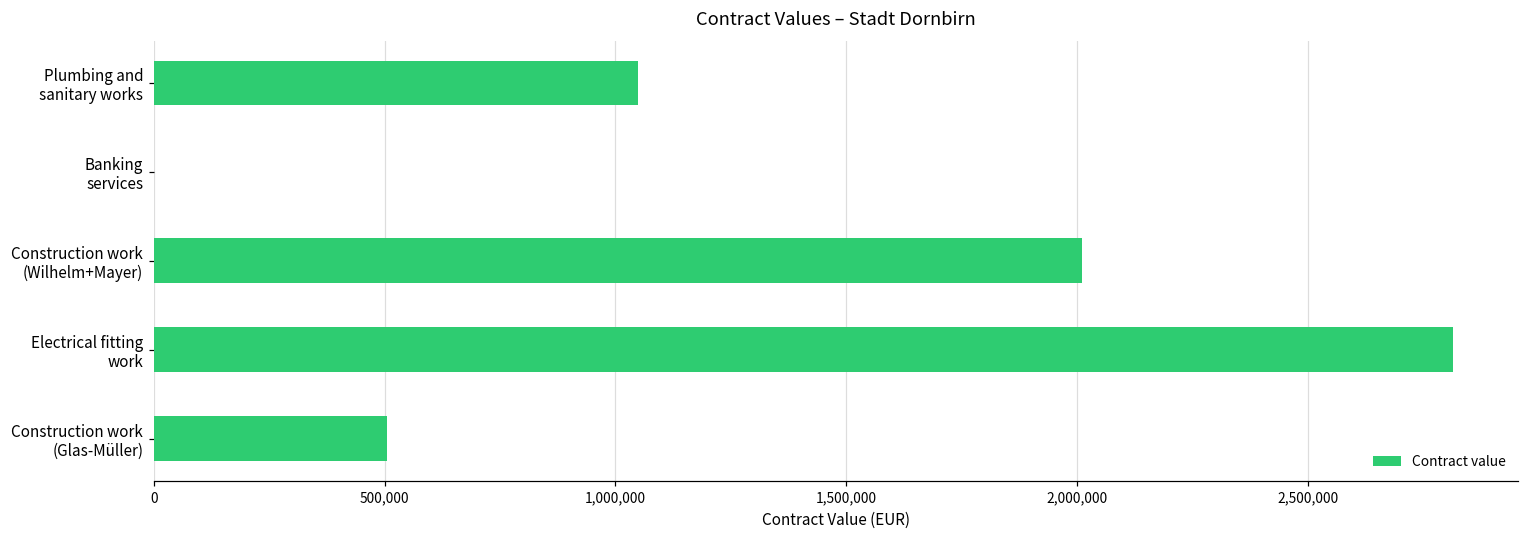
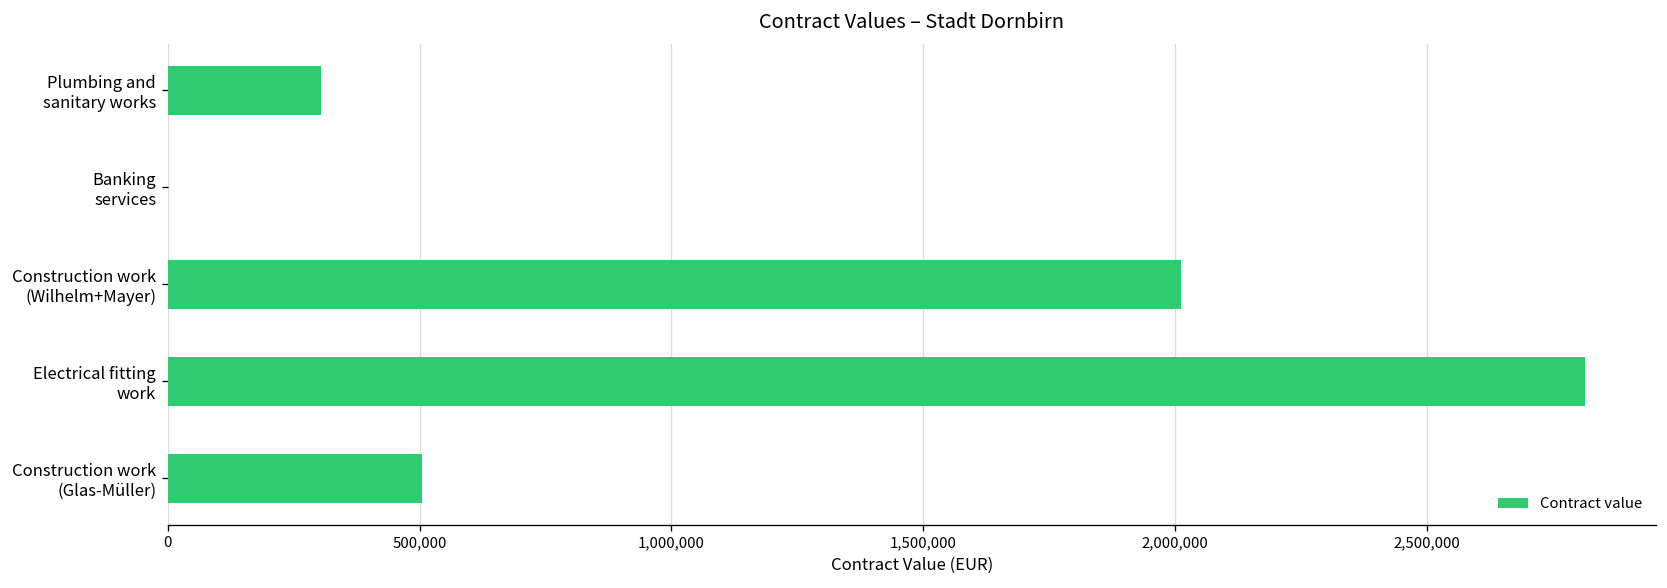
  {
-   "Plumbing and sanitary works": "1,050,000",
+   "Plumbing and sanitary works": "300,000",
    "Construction work (Wilhelm+Mayer)": "2,010,000",
    "Electrical fitting work": "2,810,000",
    "Construction work (Glas-Müller)": "500,000"
  }
